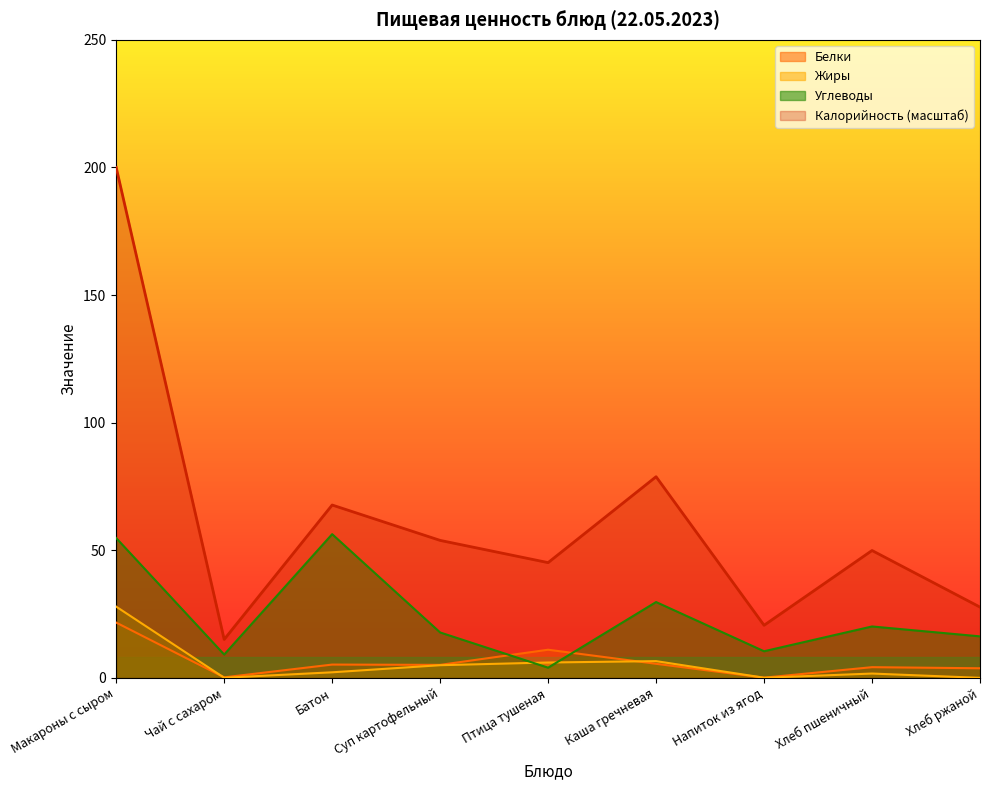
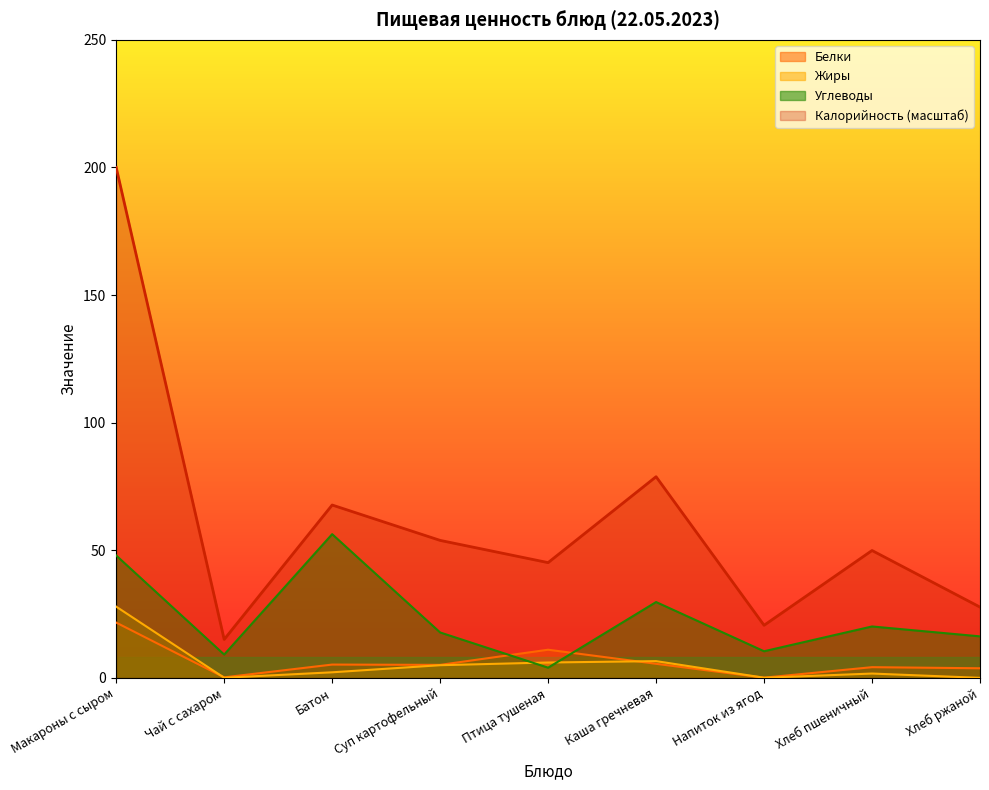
  {
    "Углеводы": {
-     "Макароны с сыром": 55,
+     "Макароны с сыром": 48,
      "Чай с сахаром": 9,
      "Батон": 56,
      "Суп картофельный": 18,
      "Каша гречневая": 30,
      "Напиток из ягод": 10,
      "Хлеб пшеничный": 20,
      "Хлеб ржаной": 16
    },
    "Калорийность (масштаб)": {
      "Макароны с сыром": 200,
      "Чай с сахаром": 15,
      "Батон": 68,
      "Суп картофельный": 54,
      "Птица тушеная": 45,
      "Каша гречневая": 79,
      "Напиток из ягод": 21,
      "Хлеб пшеничный": 50,
      "Хлеб ржаной": 28
    }
  }
